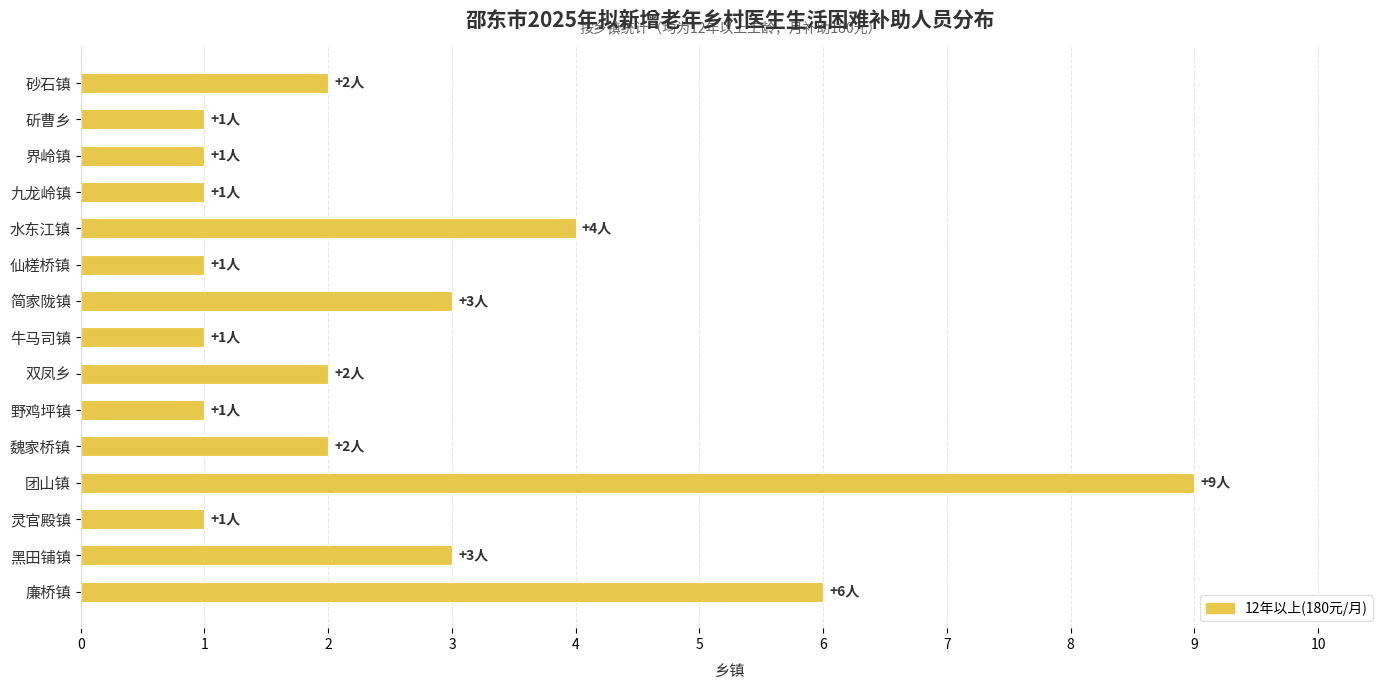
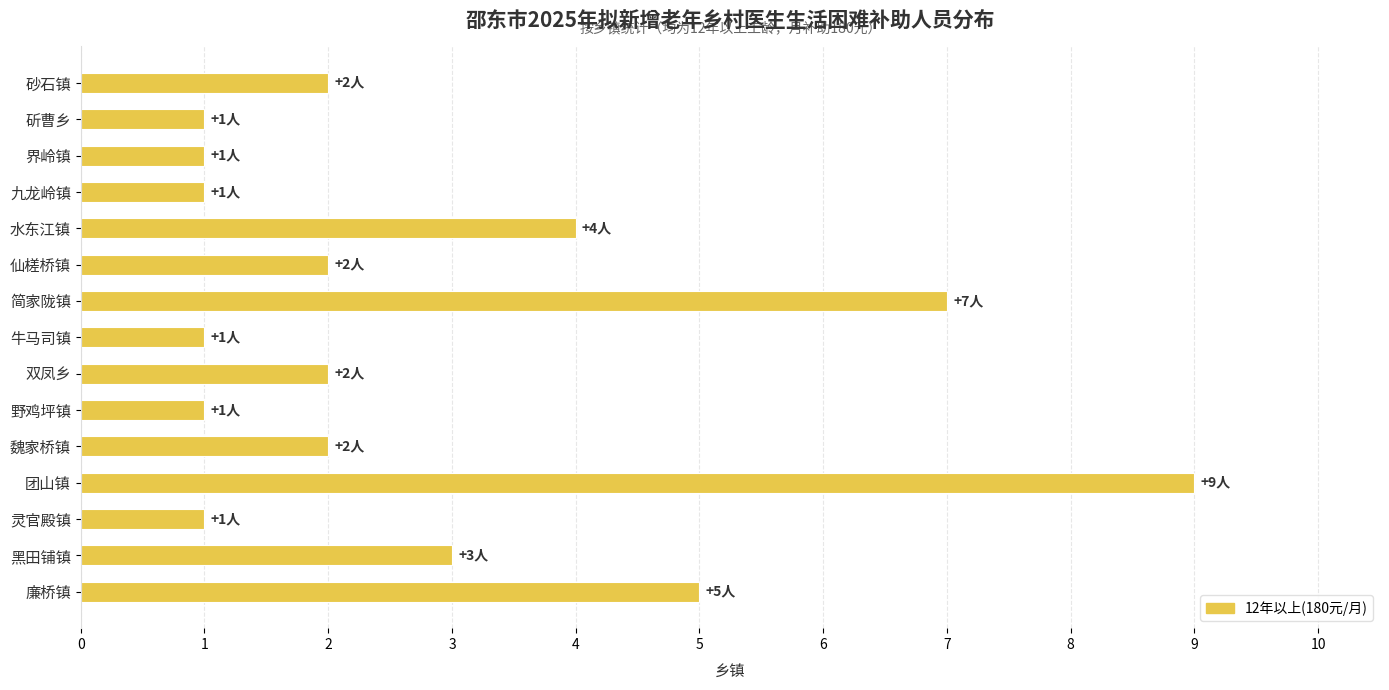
  {
    "砂石镇": "+2人",
    "斫曹乡": "+1人",
    "界岭镇": "+1人",
    "九龙岭镇": "+1人",
    "水东江镇": "+4人",
-   "仙槎桥镇": "+1人",
-   "简家陇镇": "+3人",
+   "仙槎桥镇": "+2人",
+   "简家陇镇": "+7人",
    "牛马司镇": "+1人",
    "双凤乡": "+2人",
    "野鸡坪镇": "+1人",
    "魏家桥镇": "+2人",
    "团山镇": "+9人",
    "灵官殿镇": "+1人",
    "黑田铺镇": "+3人",
-   "廉桥镇": "+6人"
+   "廉桥镇": "+5人"
  }
